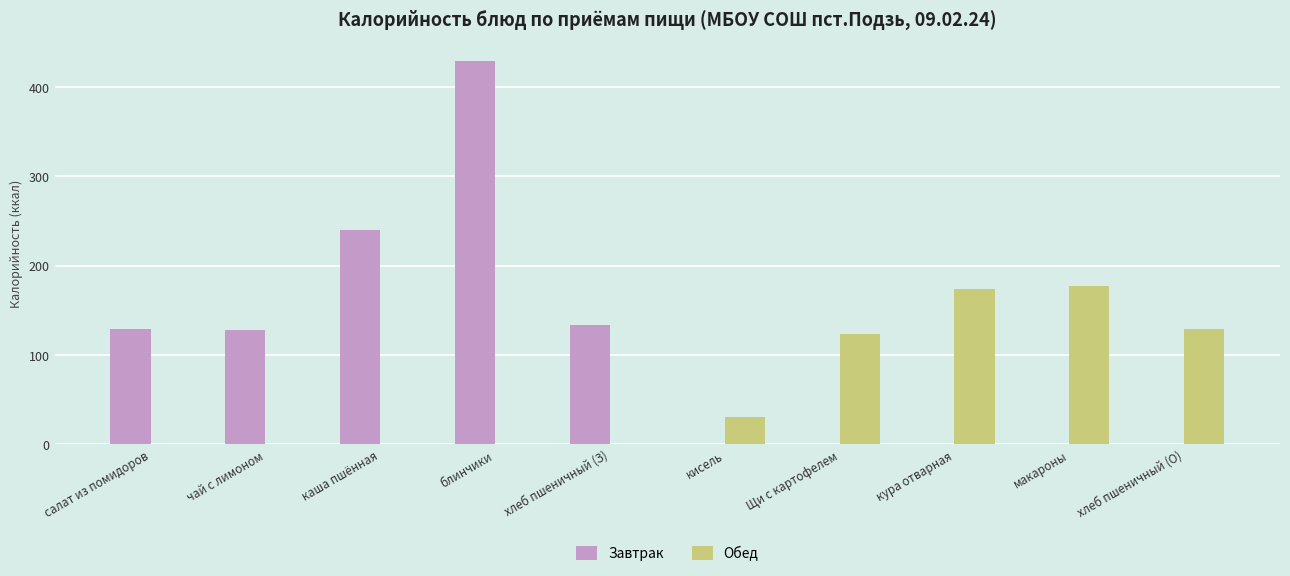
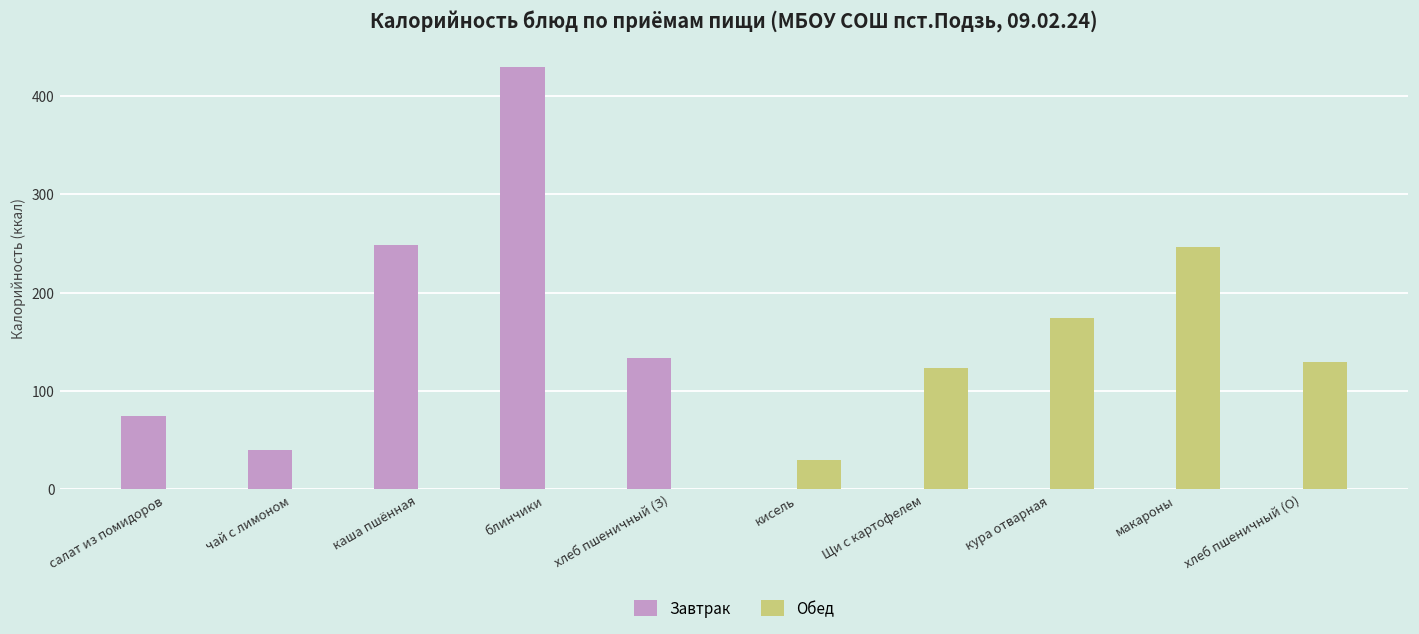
  {
    "Завтрак": {
-     "салат из помидоров": 130,
-     "чай с лимоном": 130,
-     "каша пшённая": 240,
+     "салат из помидоров": 70,
+     "чай с лимоном": 40,
+     "каша пшённая": 250,
      "блинчики": 430,
      "хлеб пшеничный (З)": 130,
      "кисель": 0,
      "Щи с картофелем": 0,
      "кура отварная": 0,
      "макароны": 0,
      "хлеб пшеничный (О)": 0
    },
    "Обед": {
      "салат из помидоров": 0,
      "чай с лимоном": 0,
      "каша пшённая": 0,
      "блинчики": 0,
      "хлеб пшеничный (З)": 0,
      "кисель": 30,
      "Щи с картофелем": 120,
      "кура отварная": 170,
-     "макароны": 180,
+     "макароны": 250,
      "хлеб пшеничный (О)": 130
    }
  }
